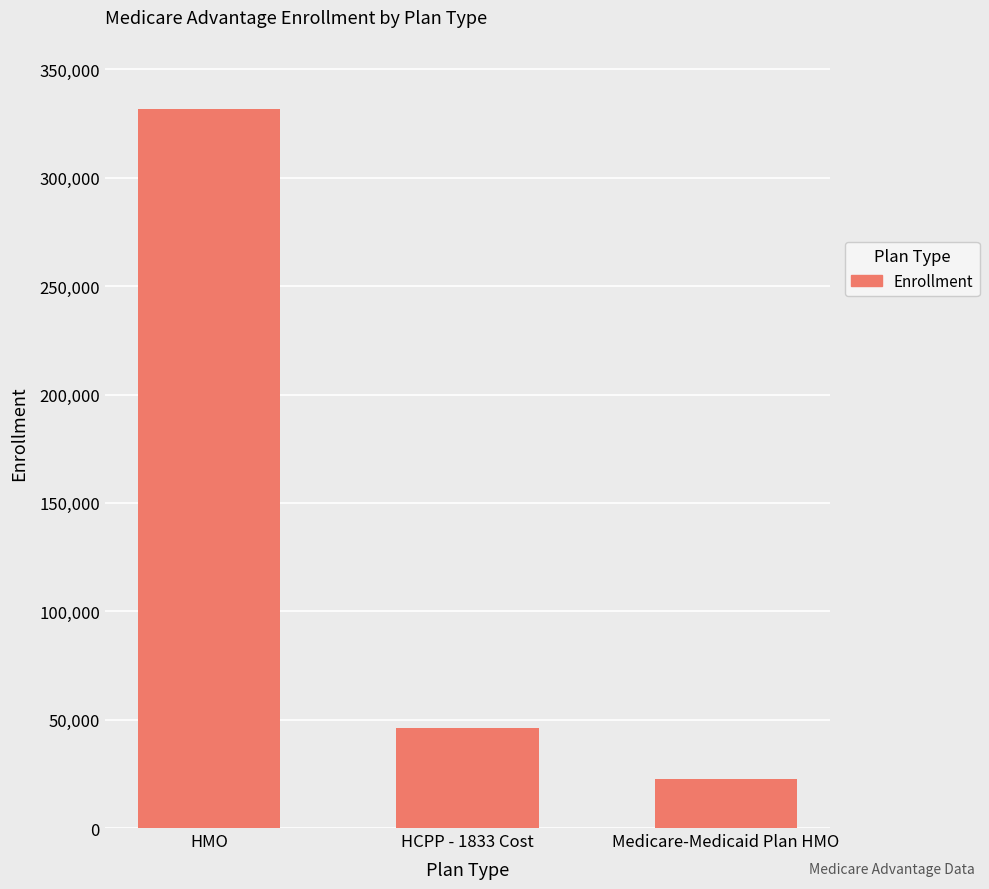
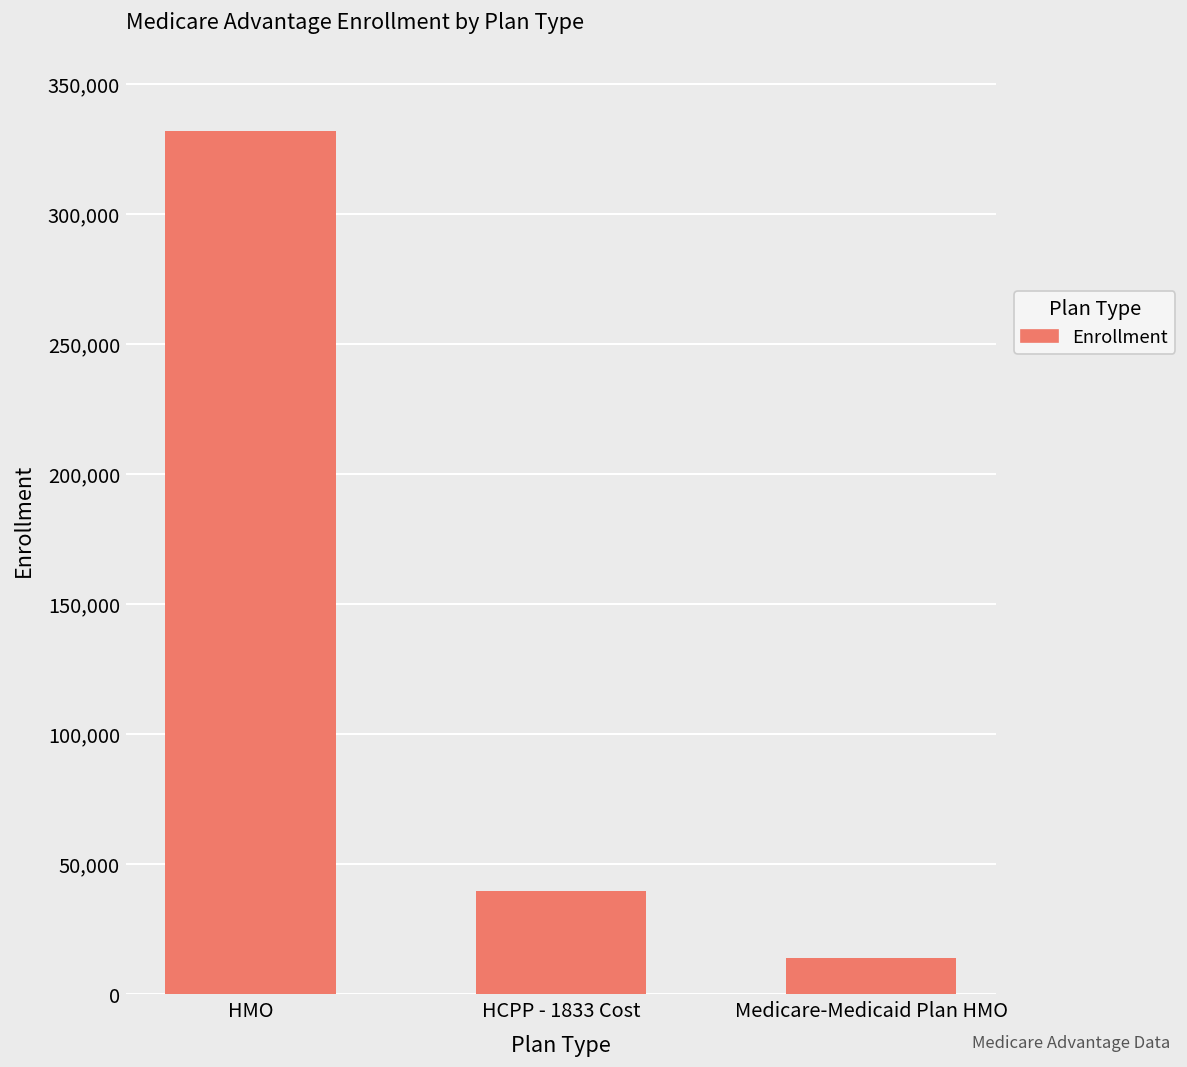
  {
    "HMO": "332,000",
-   "HCPP - 1833 Cost": "46,000",
-   "Medicare-Medicaid Plan HMO": "22,000"
+   "HCPP - 1833 Cost": "40,000",
+   "Medicare-Medicaid Plan HMO": "14,000"
  }
